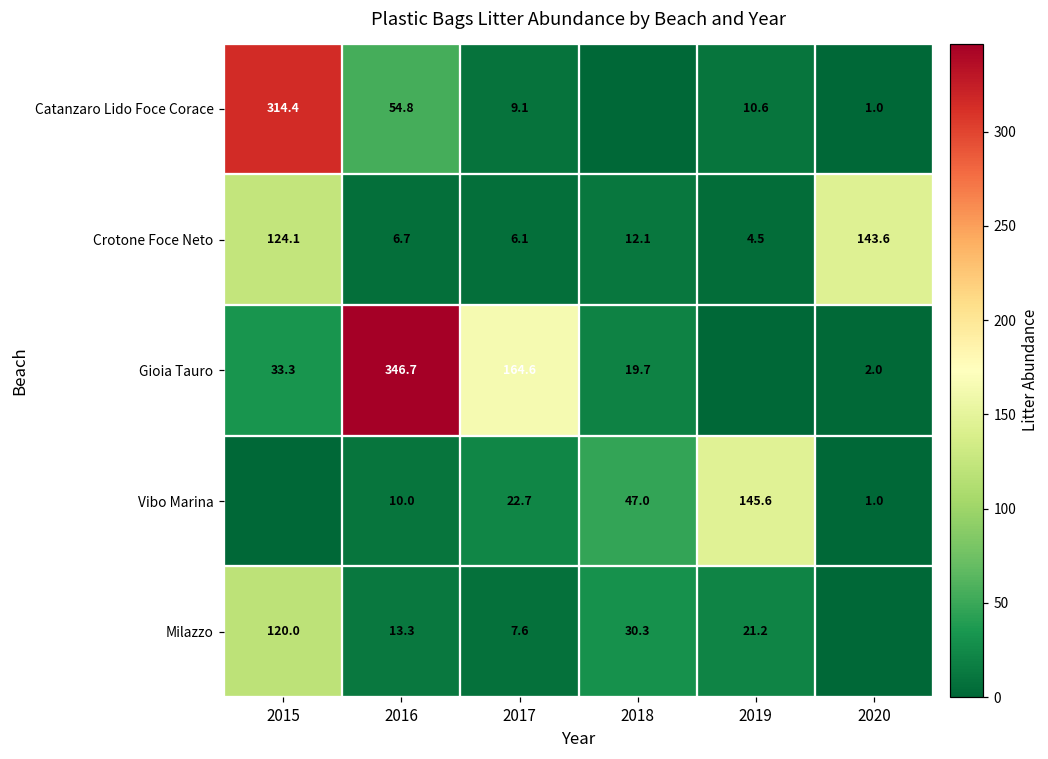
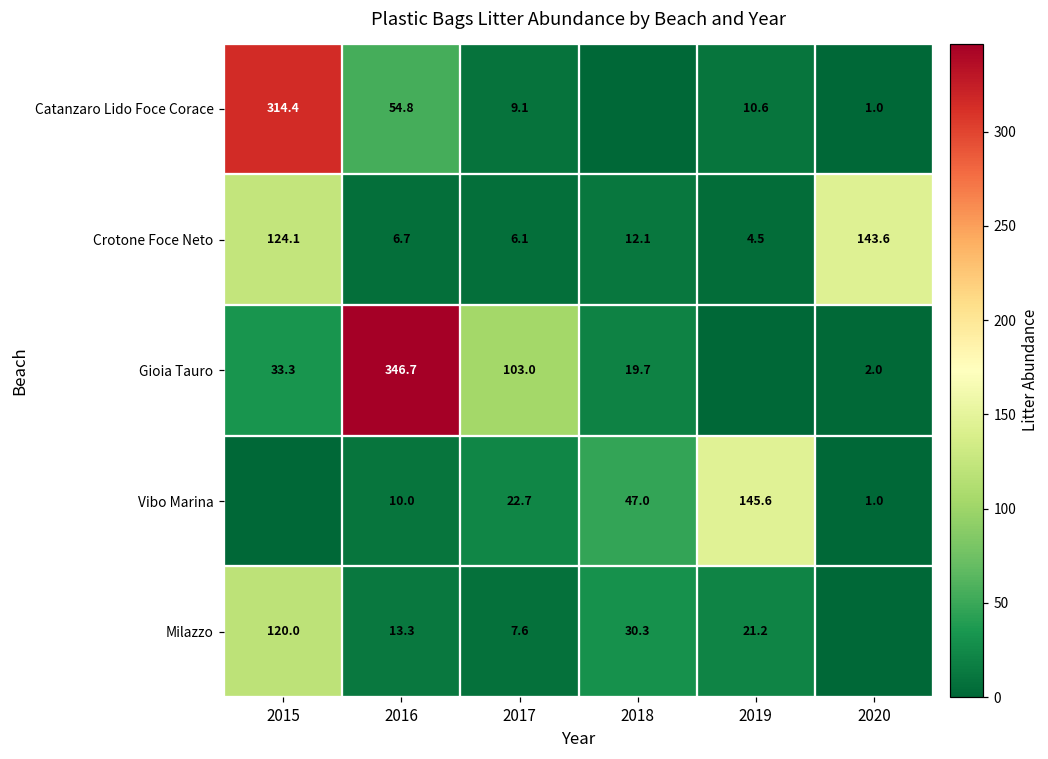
  {
    "Catanzaro Lido Foce Corace": {
      "2015": 314.4,
      "2016": 54.8,
      "2017": 9.1,
      "2019": 10.6,
      "2020": 1.0
    },
    "Crotone Foce Neto": {
      "2015": 124.1,
      "2016": 6.7,
      "2017": 6.1,
      "2018": 12.1,
      "2019": 4.5,
      "2020": 143.6
    },
    "Gioia Tauro": {
      "2015": 33.3,
      "2016": 346.7,
-     "2017": 164.6,
+     "2017": 103.0,
      "2018": 19.7,
      "2020": 2.0
    },
    "Vibo Marina": {
      "2016": 10.0,
      "2017": 22.7,
      "2018": 47.0,
      "2019": 145.6,
      "2020": 1.0
    },
    "Milazzo": {
      "2015": 120.0,
      "2016": 13.3,
      "2017": 7.6,
      "2018": 30.3,
      "2019": 21.2
    }
  }
